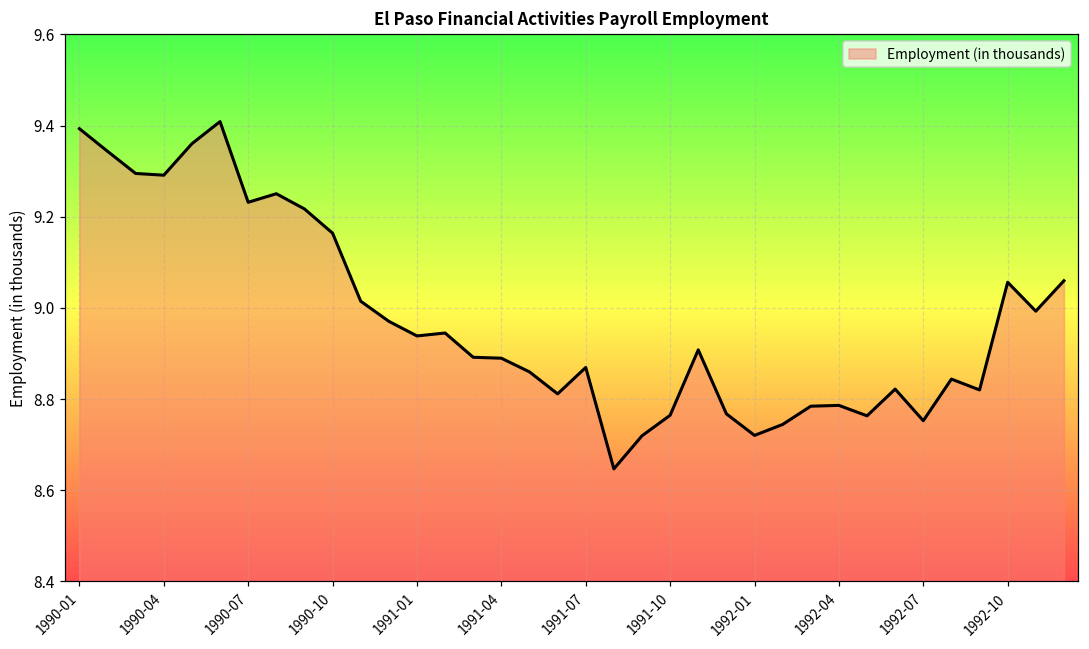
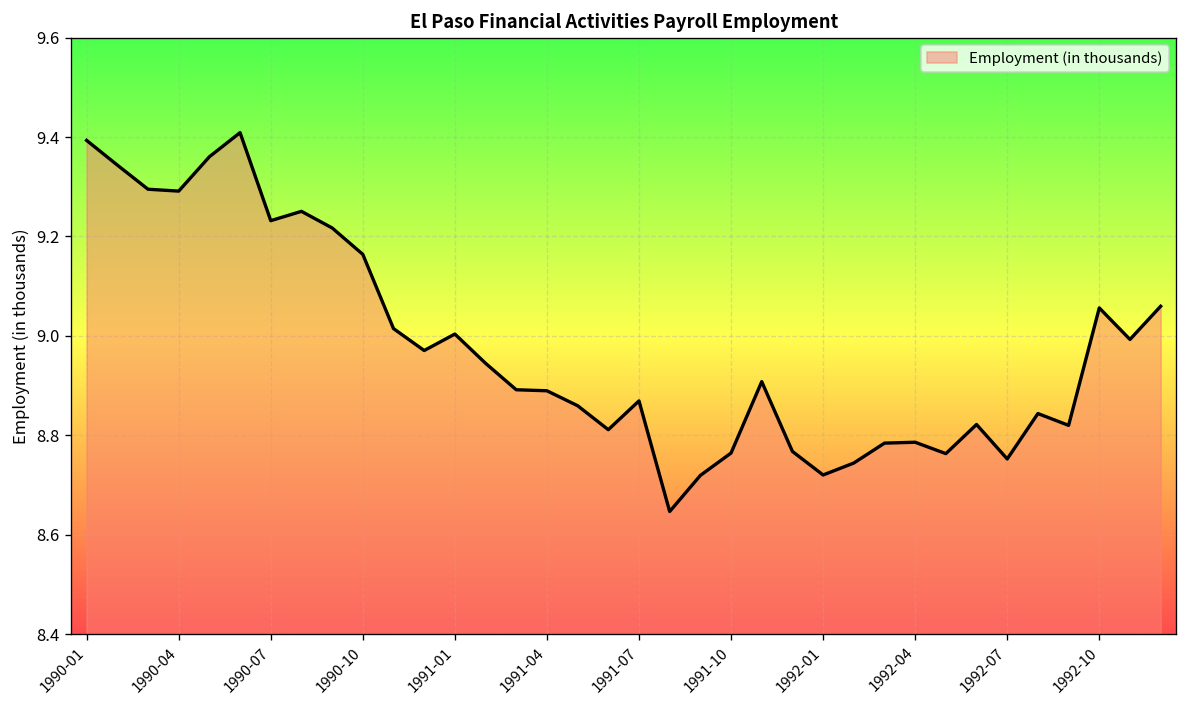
  {
    "1990-01": 9.39,
    "1990-04": 9.29,
    "1990-07": 9.23,
    "1990-10": 9.16,
-   "1991-01": 8.94,
+   "1991-01": 9.00,
    "1991-04": 8.89,
    "1991-07": 8.87,
    "1991-10": 8.76,
    "1992-01": 8.72,
    "1992-04": 8.79,
    "1992-07": 8.75,
    "1992-10": 9.06
  }
